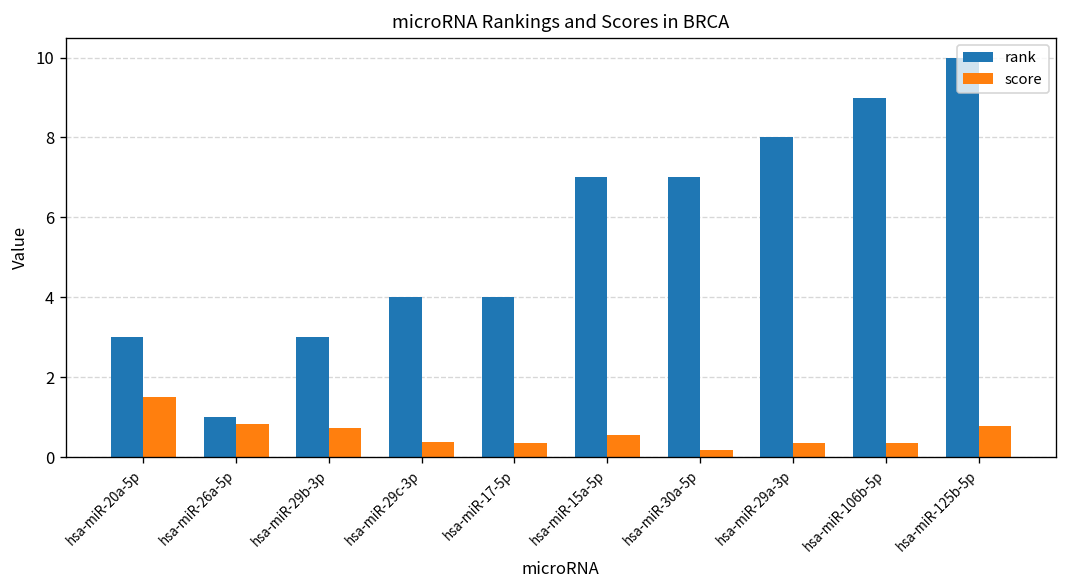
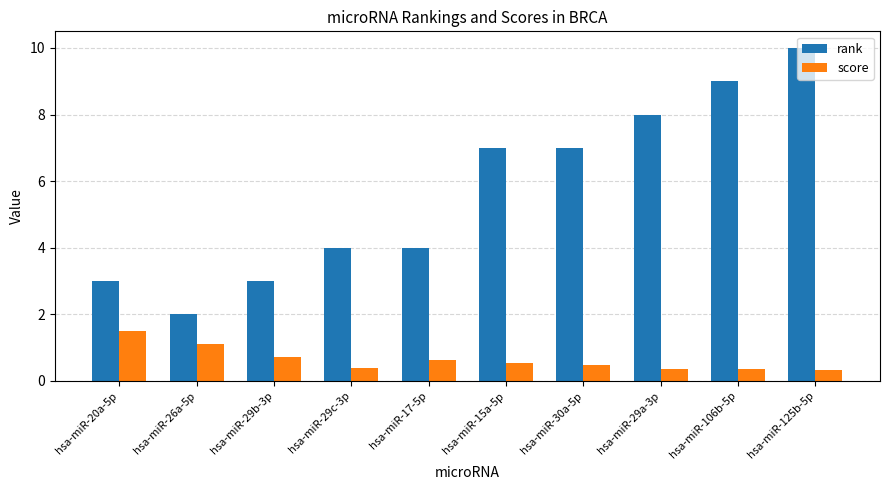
  {
    "rank": {
      "hsa-miR-20a-5p": 3,
-     "hsa-miR-26a-5p": 1,
+     "hsa-miR-26a-5p": 2,
      "hsa-miR-29b-3p": 3,
      "hsa-miR-29c-3p": 4,
      "hsa-miR-17-5p": 4,
      "hsa-miR-15a-5p": 7,
      "hsa-miR-30a-5p": 7,
      "hsa-miR-29a-3p": 8,
      "hsa-miR-106b-5p": 9
    },
    "score": {
      "hsa-miR-20a-5p": 1.5,
-     "hsa-miR-26a-5p": 0.8,
+     "hsa-miR-26a-5p": 1.1,
      "hsa-miR-29b-3p": 0.7,
      "hsa-miR-29c-3p": 0.4,
-     "hsa-miR-17-5p": 0.3,
+     "hsa-miR-17-5p": 0.6,
      "hsa-miR-15a-5p": 0.5,
-     "hsa-miR-30a-5p": 0.2,
+     "hsa-miR-30a-5p": 0.5,
      "hsa-miR-29a-3p": 0.4,
      "hsa-miR-106b-5p": 0.4,
-     "hsa-miR-125b-5p": 0.8
+     "hsa-miR-125b-5p": 0.3
    }
  }
